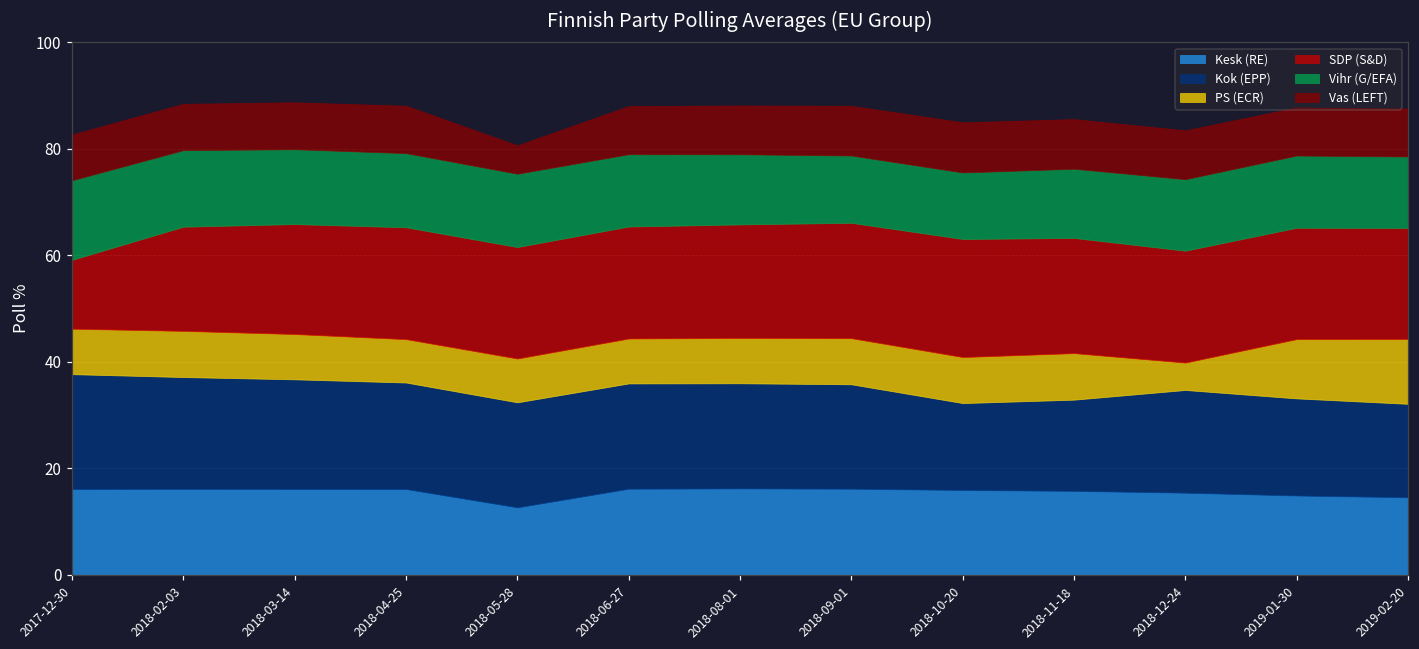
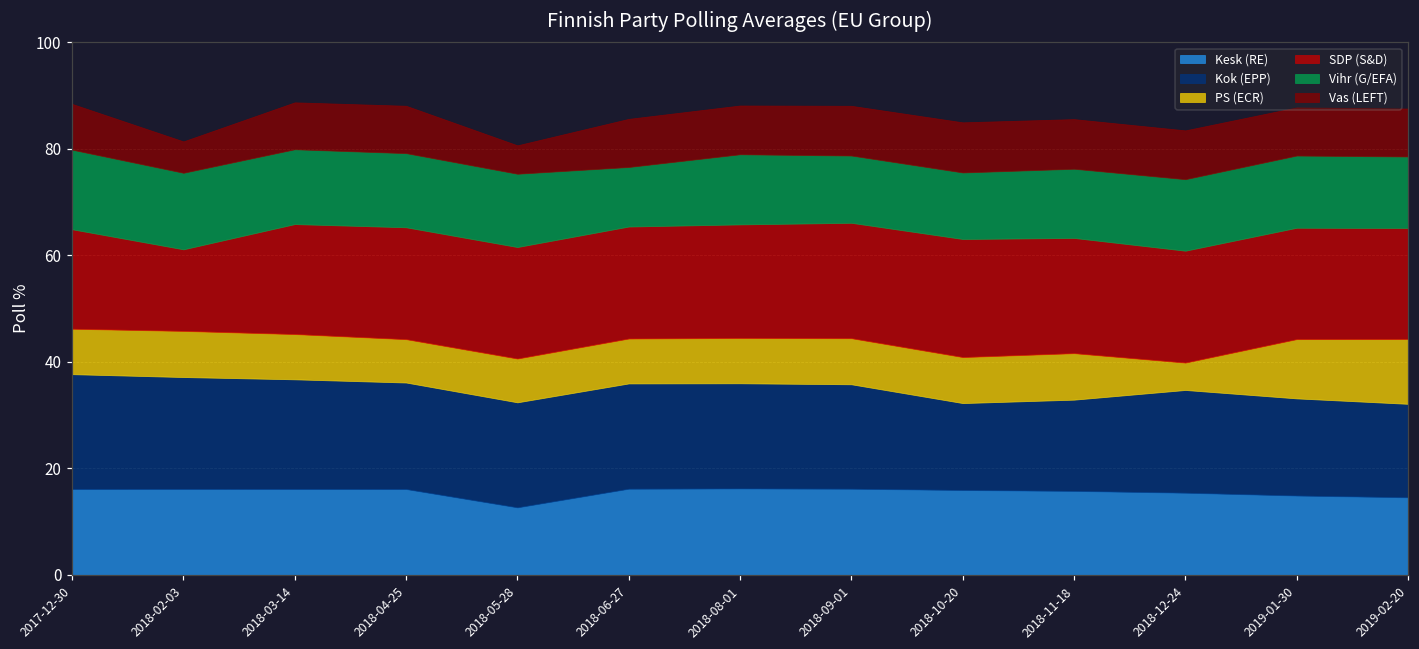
  {
    "Kesk (RE)": {
      "2017-12-30": 16,
      "2018-02-03": 16,
      "2018-03-14": 16,
      "2018-04-25": 16,
      "2018-05-28": 13,
      "2018-06-27": 16,
      "2018-08-01": 16,
      "2018-09-01": 16,
      "2018-10-20": 16,
      "2018-11-18": 16,
      "2018-12-24": 15,
      "2019-01-30": 15,
      "2019-02-20": 15
    },
    "Kok (EPP)": {
      "2017-12-30": 22,
      "2018-02-03": 21,
      "2018-03-14": 21,
      "2018-04-25": 20,
      "2018-05-28": 20,
      "2018-06-27": 20,
      "2018-08-01": 20,
      "2018-09-01": 20,
      "2018-10-20": 16,
      "2018-11-18": 17,
      "2018-12-24": 19,
      "2019-01-30": 18,
      "2019-02-20": 18
    },
    "PS (ECR)": {
      "2017-12-30": 9,
      "2018-02-03": 9,
      "2018-03-14": 9,
      "2018-04-25": 8,
      "2018-05-28": 8,
      "2018-06-27": 8,
      "2018-08-01": 9,
      "2018-09-01": 9,
      "2018-10-20": 9,
      "2018-11-18": 9,
      "2018-12-24": 5,
      "2019-01-30": 11,
      "2019-02-20": 12
    },
    "SDP (S&D)": {
-     "2017-12-30": 13,
-     "2018-02-03": 20,
+     "2017-12-30": 19,
+     "2018-02-03": 15,
      "2018-03-14": 21,
      "2018-04-25": 21,
      "2018-05-28": 21,
      "2018-06-27": 21,
      "2018-08-01": 21,
      "2018-09-01": 22,
      "2018-10-20": 22,
      "2018-11-18": 22,
      "2018-12-24": 21,
      "2019-01-30": 21,
      "2019-02-20": 21
    },
    "Vihr (G/EFA)": {
      "2017-12-30": 15,
      "2018-02-03": 14,
      "2018-03-14": 14,
      "2018-04-25": 14,
      "2018-05-28": 14,
-     "2018-06-27": 14,
+     "2018-06-27": 11,
      "2018-08-01": 13,
      "2018-09-01": 13,
      "2018-10-20": 12,
      "2018-11-18": 13,
      "2018-12-24": 13,
      "2019-01-30": 14,
      "2019-02-20": 13
    },
    "Vas (LEFT)": {
      "2017-12-30": 9,
-     "2018-02-03": 9,
+     "2018-02-03": 6,
      "2018-03-14": 9,
      "2018-04-25": 9,
      "2018-05-28": 5,
      "2018-06-27": 9,
      "2018-08-01": 9,
      "2018-09-01": 9,
      "2018-10-20": 9,
      "2018-11-18": 9,
      "2018-12-24": 9,
      "2019-01-30": 9,
      "2019-02-20": 9
    }
  }
